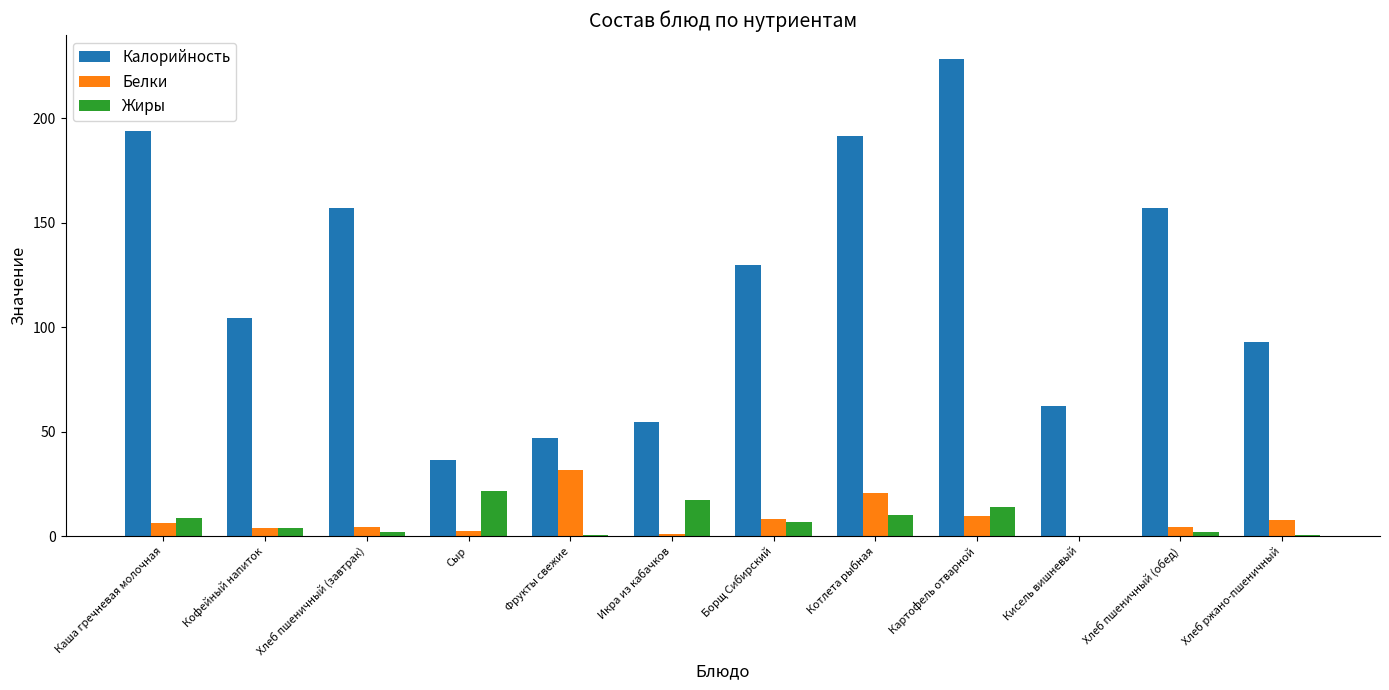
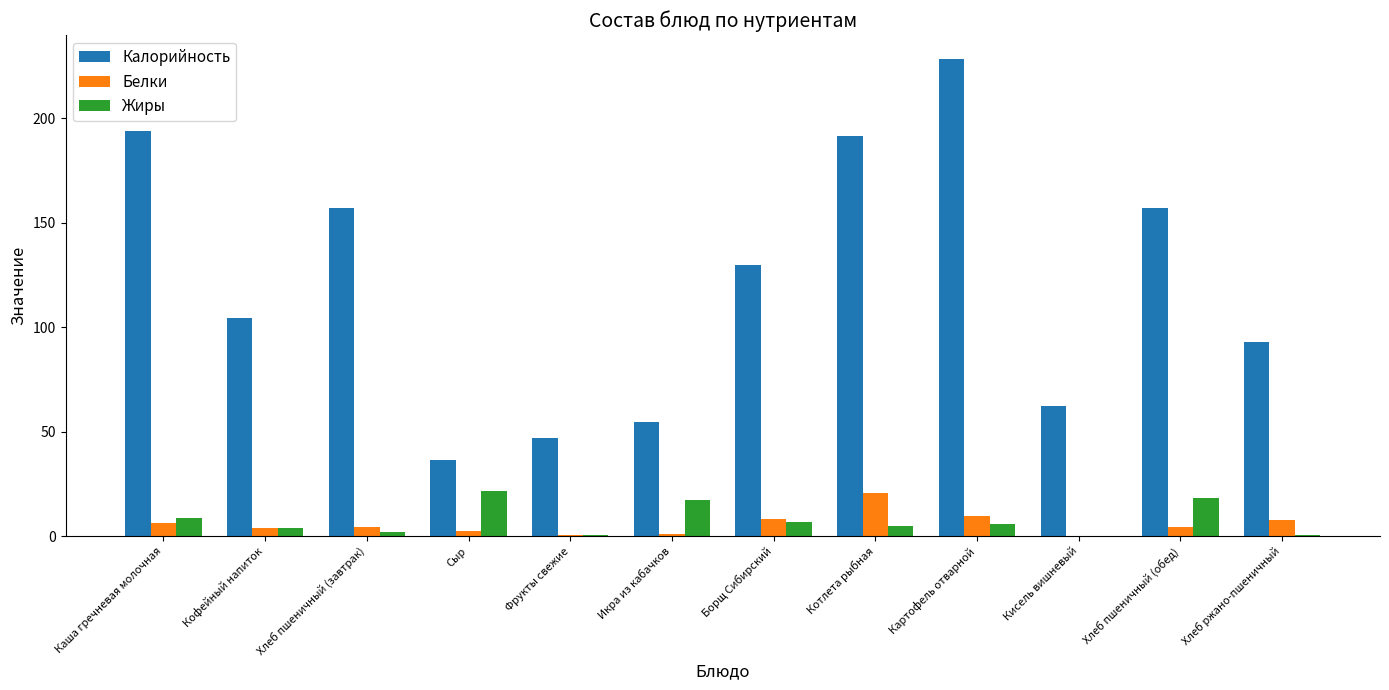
  {
    "Калорийность": {
      "Каша гречневая молочная": 194,
      "Кофейный напиток": 105,
      "Хлеб пшеничный (завтрак)": 157,
      "Сыр": 36,
      "Фрукты свежие": 47,
      "Икра из кабачков": 55,
      "Борщ Сибирский": 130,
      "Котлета рыбная": 191,
      "Картофель отварной": 228,
      "Кисель вишневый": 62,
      "Хлеб пшеничный (обед)": 157,
      "Хлеб ржано-пшеничный": 93
    },
    "Белки": {
      "Каша гречневая молочная": 6,
      "Кофейный напиток": 4,
      "Хлеб пшеничный (завтрак)": 5,
      "Сыр": 2,
-     "Фрукты свежие": 32,
+     "Фрукты свежие": 0,
      "Борщ Сибирский": 8,
      "Котлета рыбная": 21,
      "Картофель отварной": 10,
      "Хлеб пшеничный (обед)": 5,
      "Хлеб ржано-пшеничный": 8
    },
    "Жиры": {
      "Каша гречневая молочная": 9,
      "Кофейный напиток": 4,
      "Хлеб пшеничный (завтрак)": 2,
      "Сыр": 22,
      "Икра из кабачков": 17,
      "Борщ Сибирский": 7,
-     "Котлета рыбная": 10,
-     "Картофель отварной": 14,
-     "Хлеб пшеничный (обед)": 2
+     "Котлета рыбная": 5,
+     "Картофель отварной": 6,
+     "Хлеб пшеничный (обед)": 18
    }
  }
